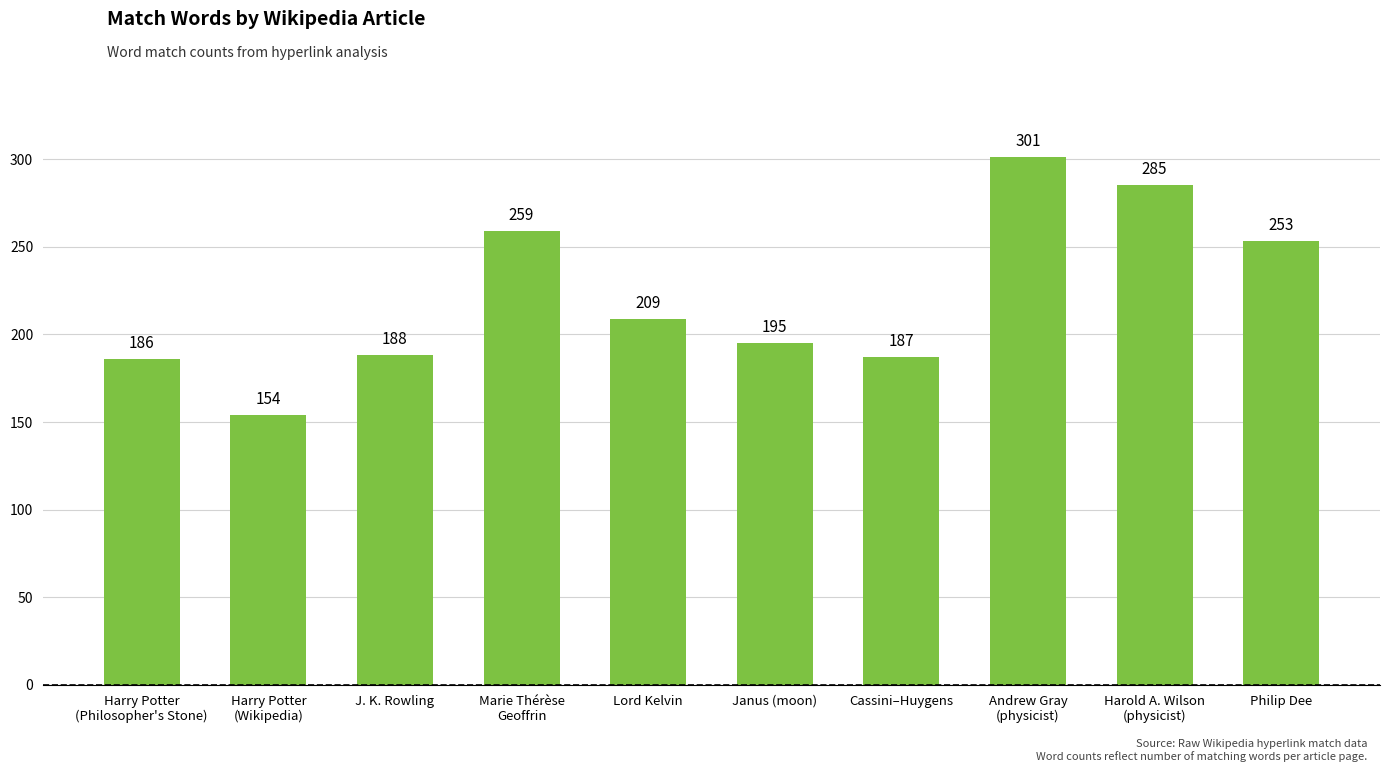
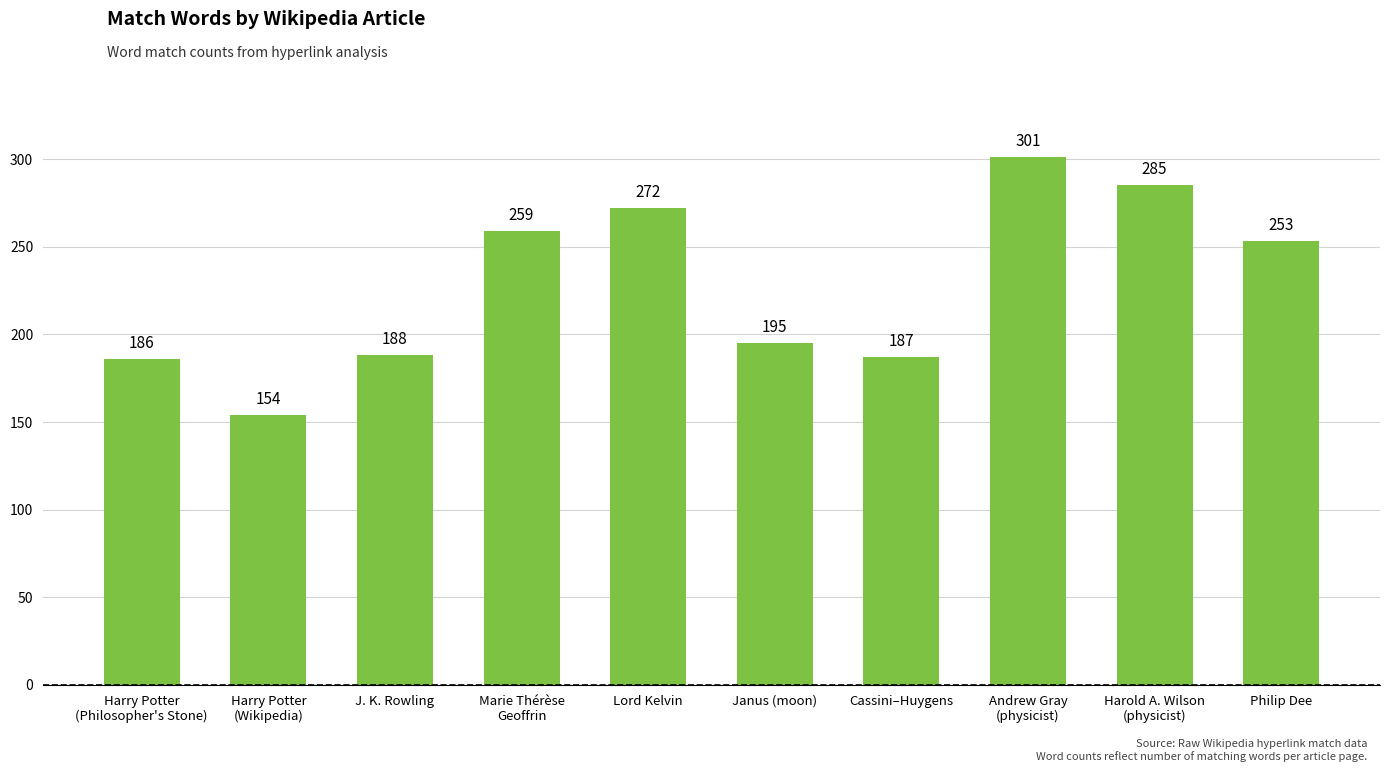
  {
    "Harry Potter (Philosopher's Stone)": 186,
    "Harry Potter (Wikipedia)": 154,
    "J. K. Rowling": 188,
    "Marie Thérèse Geoffrin": 259,
-   "Lord Kelvin": 209,
+   "Lord Kelvin": 272,
    "Janus (moon)": 195,
    "Cassini–Huygens": 187,
    "Andrew Gray (physicist)": 301,
    "Harold A. Wilson (physicist)": 285,
    "Philip Dee": 253
  }
